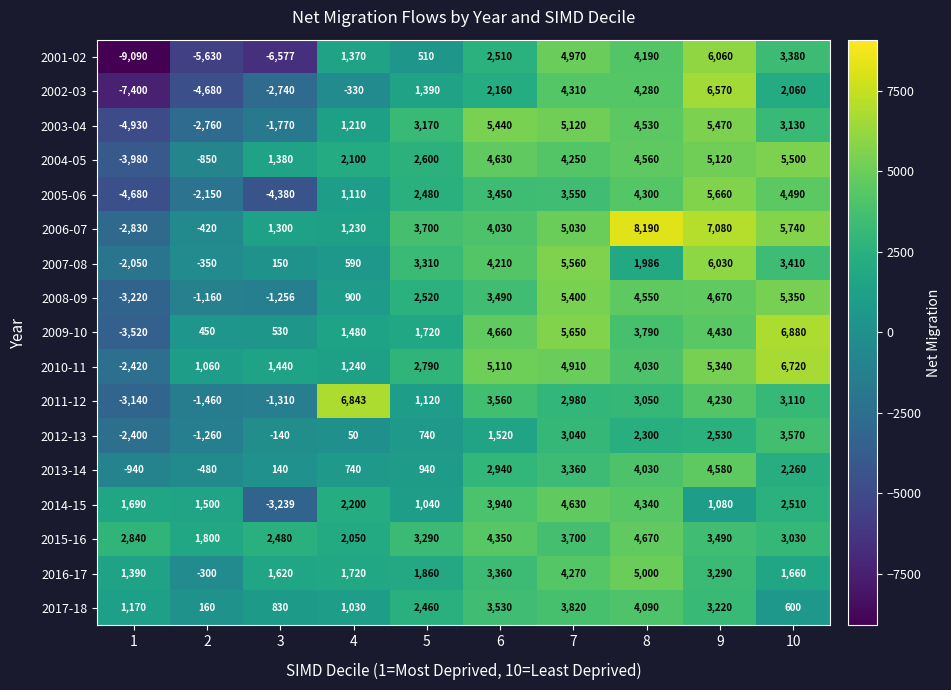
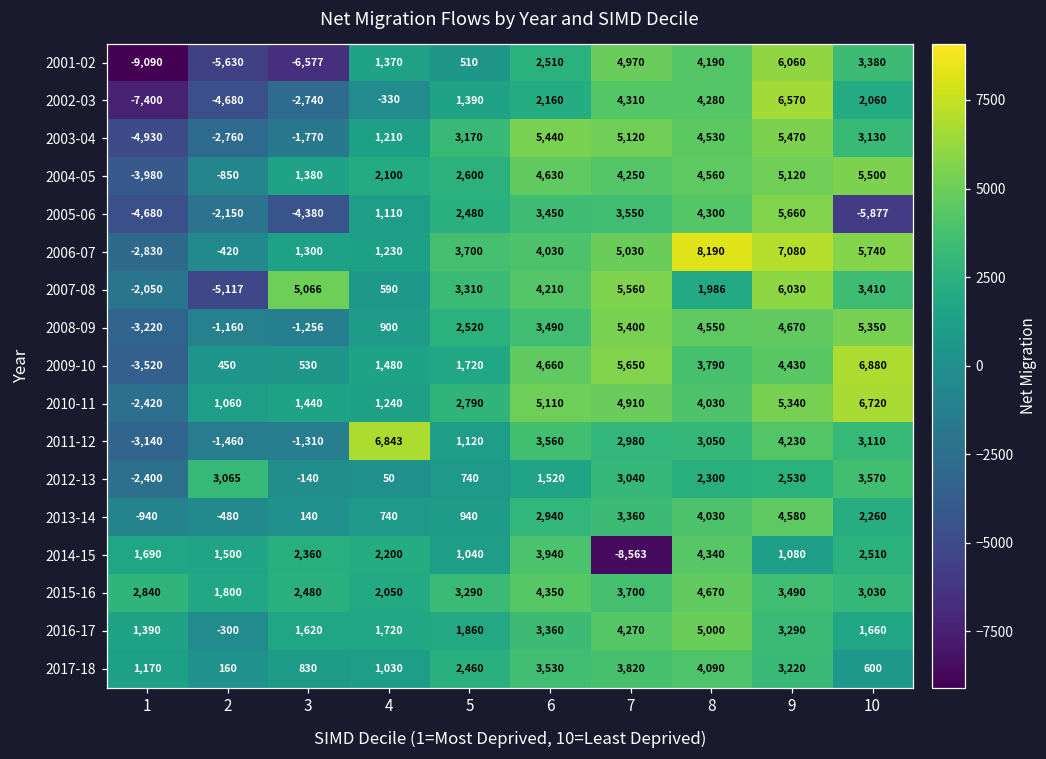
  {
    "2001-02": {
      "1": "-9,090",
      "2": "-5,630",
      "3": "-6,577",
      "4": "1,370",
      "5": "510",
      "6": "2,510",
      "7": "4,970",
      "8": "4,190",
      "9": "6,060",
      "10": "3,380"
    },
    "2002-03": {
      "1": "-7,400",
      "2": "-4,680",
      "3": "-2,740",
      "4": "-330",
      "5": "1,390",
      "6": "2,160",
      "7": "4,310",
      "8": "4,280",
      "9": "6,570",
      "10": "2,060"
    },
    "2003-04": {
      "1": "-4,930",
      "2": "-2,760",
      "3": "-1,770",
      "4": "1,210",
      "5": "3,170",
      "6": "5,440",
      "7": "5,120",
      "8": "4,530",
      "9": "5,470",
      "10": "3,130"
    },
    "2004-05": {
      "1": "-3,980",
      "2": "-850",
      "3": "1,380",
      "4": "2,100",
      "5": "2,600",
      "6": "4,630",
      "7": "4,250",
      "8": "4,560",
      "9": "5,120",
      "10": "5,500"
    },
    "2005-06": {
      "1": "-4,680",
      "2": "-2,150",
      "3": "-4,380",
      "4": "1,110",
      "5": "2,480",
      "6": "3,450",
      "7": "3,550",
      "8": "4,300",
      "9": "5,660",
-     "10": "4,490"
+     "10": "-5,877"
    },
    "2006-07": {
      "1": "-2,830",
      "2": "-420",
      "3": "1,300",
      "4": "1,230",
      "5": "3,700",
      "6": "4,030",
      "7": "5,030",
      "8": "8,190",
      "9": "7,080",
      "10": "5,740"
    },
    "2007-08": {
      "1": "-2,050",
-     "2": "-350",
-     "3": "150",
+     "2": "-5,117",
+     "3": "5,066",
      "4": "590",
      "5": "3,310",
      "6": "4,210",
      "7": "5,560",
      "8": "1,986",
      "9": "6,030",
      "10": "3,410"
    },
    "2008-09": {
      "1": "-3,220",
      "2": "-1,160",
      "3": "-1,256",
      "4": "900",
      "5": "2,520",
      "6": "3,490",
      "7": "5,400",
      "8": "4,550",
      "9": "4,670",
      "10": "5,350"
    },
    "2009-10": {
      "1": "-3,520",
      "2": "450",
      "3": "530",
      "4": "1,480",
      "5": "1,720",
      "6": "4,660",
      "7": "5,650",
      "8": "3,790",
      "9": "4,430",
      "10": "6,880"
    },
    "2010-11": {
      "1": "-2,420",
      "2": "1,060",
      "3": "1,440",
      "4": "1,240",
      "5": "2,790",
      "6": "5,110",
      "7": "4,910",
      "8": "4,030",
      "9": "5,340",
      "10": "6,720"
    },
    "2011-12": {
      "1": "-3,140",
      "2": "-1,460",
      "3": "-1,310",
      "4": "6,843",
      "5": "1,120",
      "6": "3,560",
      "7": "2,980",
      "8": "3,050",
      "9": "4,230",
      "10": "3,110"
    },
    "2012-13": {
      "1": "-2,400",
-     "2": "-1,260",
+     "2": "3,065",
      "3": "-140",
      "4": "50",
      "5": "740",
      "6": "1,520",
      "7": "3,040",
      "8": "2,300",
      "9": "2,530",
      "10": "3,570"
    },
    "2013-14": {
      "1": "-940",
      "2": "-480",
      "3": "140",
      "4": "740",
      "5": "940",
      "6": "2,940",
      "7": "3,360",
      "8": "4,030",
      "9": "4,580",
      "10": "2,260"
    },
    "2014-15": {
      "1": "1,690",
      "2": "1,500",
-     "3": "-3,239",
+     "3": "2,360",
      "4": "2,200",
      "5": "1,040",
      "6": "3,940",
-     "7": "4,630",
+     "7": "-8,563",
      "8": "4,340",
      "9": "1,080",
      "10": "2,510"
    },
    "2015-16": {
      "1": "2,840",
      "2": "1,800",
      "3": "2,480",
      "4": "2,050",
      "5": "3,290",
      "6": "4,350",
      "7": "3,700",
      "8": "4,670",
      "9": "3,490",
      "10": "3,030"
    },
    "2016-17": {
      "1": "1,390",
      "2": "-300",
      "3": "1,620",
      "4": "1,720",
      "5": "1,860",
      "6": "3,360",
      "7": "4,270",
      "8": "5,000",
      "9": "3,290",
      "10": "1,660"
    },
    "2017-18": {
      "1": "1,170",
      "2": "160",
      "3": "830",
      "4": "1,030",
      "5": "2,460",
      "6": "3,530",
      "7": "3,820",
      "8": "4,090",
      "9": "3,220",
      "10": "600"
    }
  }
